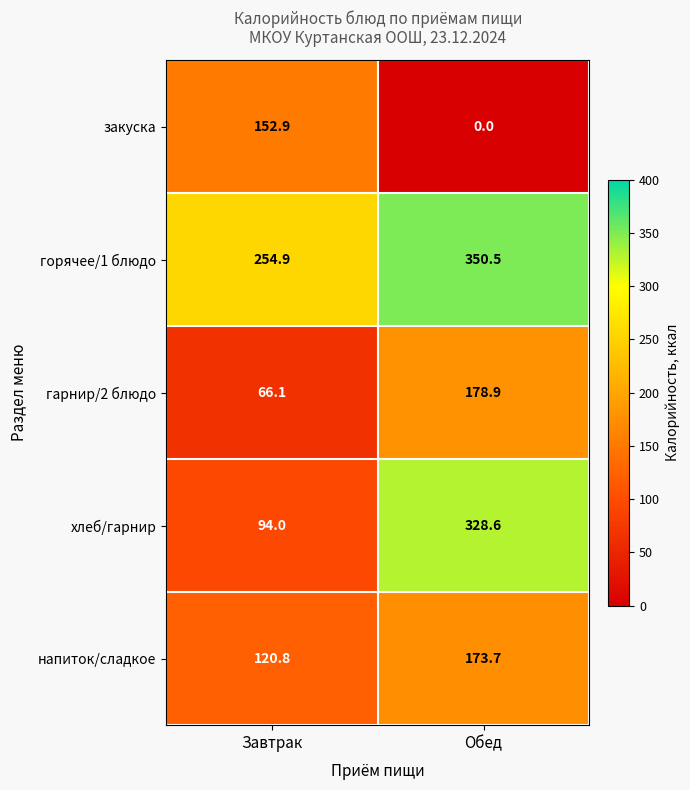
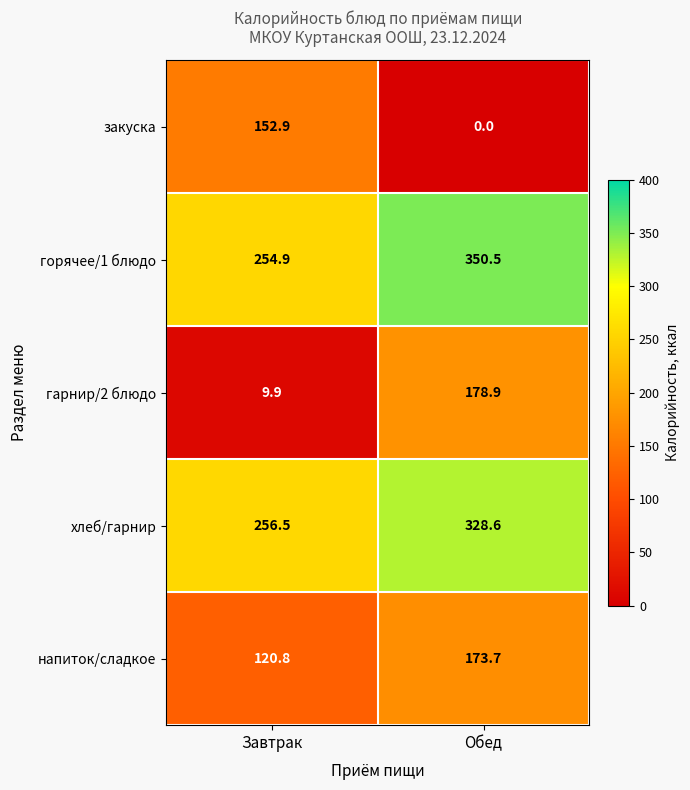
  {
    "закуска": {
      "Завтрак": 152.9,
      "Обед": 0.0
    },
    "горячее/1 блюдо": {
      "Завтрак": 254.9,
      "Обед": 350.5
    },
    "гарнир/2 блюдо": {
-     "Завтрак": 66.1,
+     "Завтрак": 9.9,
      "Обед": 178.9
    },
    "хлеб/гарнир": {
-     "Завтрак": 94.0,
+     "Завтрак": 256.5,
      "Обед": 328.6
    },
    "напиток/сладкое": {
      "Завтрак": 120.8,
      "Обед": 173.7
    }
  }
